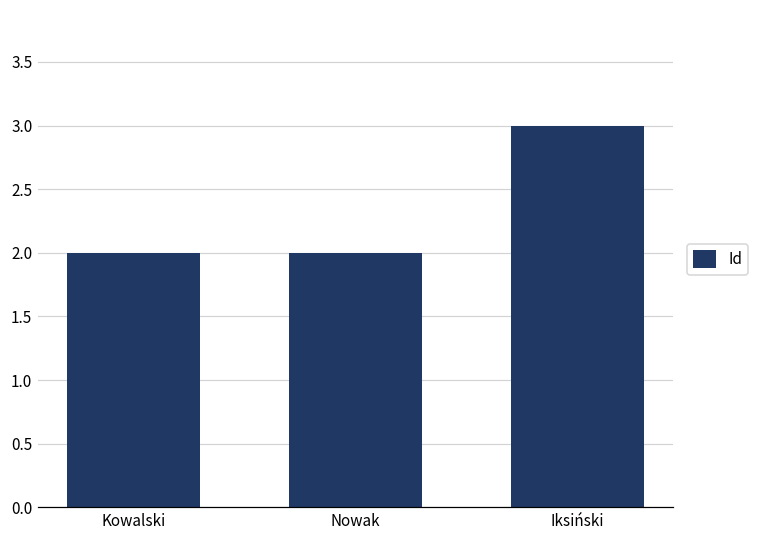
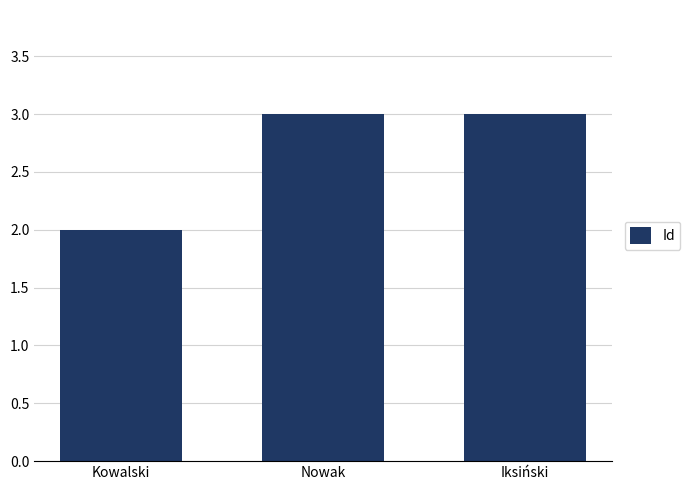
  {
    "Kowalski": 2,
-   "Nowak": 2,
+   "Nowak": 3,
    "Iksiński": 3
  }
